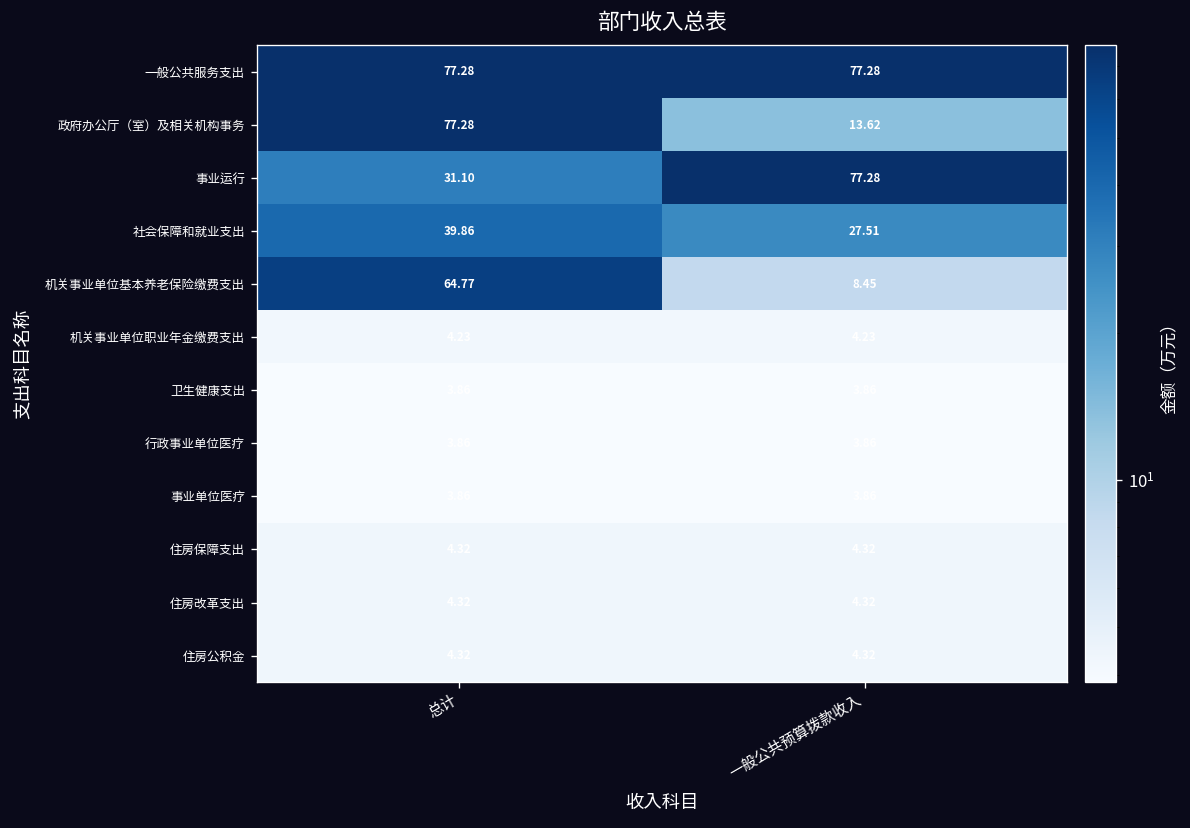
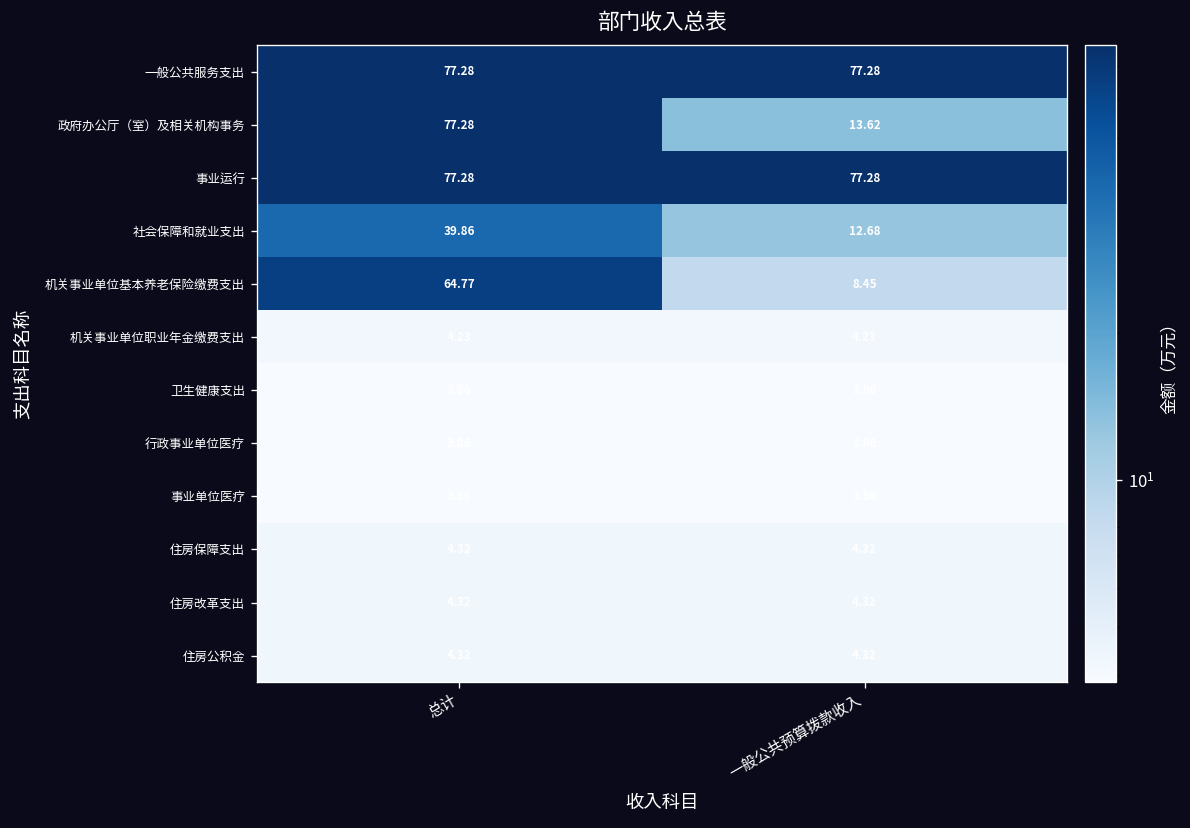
  {
    "一般公共服务支出": {
      "总计": 77.28,
      "一般公共预算拨款收入": 77.28
    },
    "政府办公厅（室）及相关机构事务": {
      "总计": 77.28,
      "一般公共预算拨款收入": 13.62
    },
    "事业运行": {
-     "总计": 31.10,
+     "总计": 77.28,
      "一般公共预算拨款收入": 77.28
    },
    "社会保障和就业支出": {
      "总计": 39.86,
-     "一般公共预算拨款收入": 27.51
+     "一般公共预算拨款收入": 12.68
    },
    "机关事业单位基本养老保险缴费支出": {
      "总计": 64.77,
      "一般公共预算拨款收入": 8.45
    }
  }
